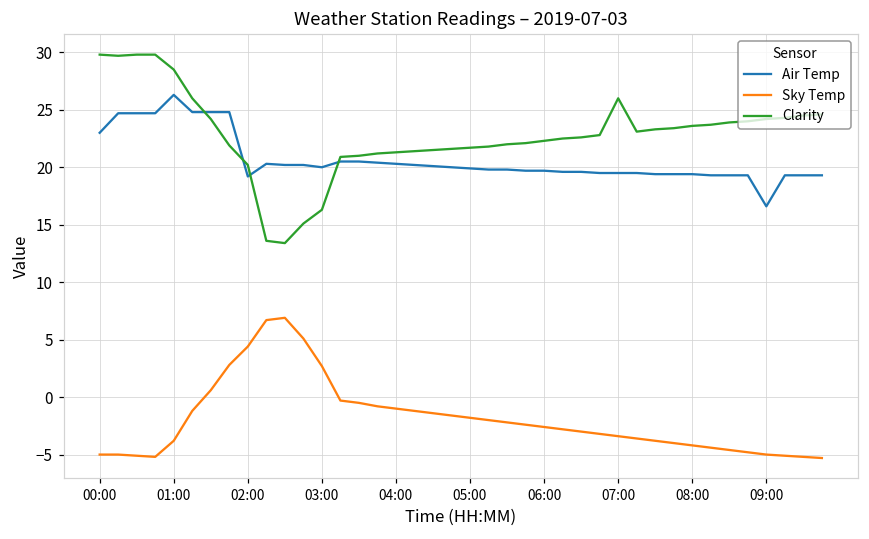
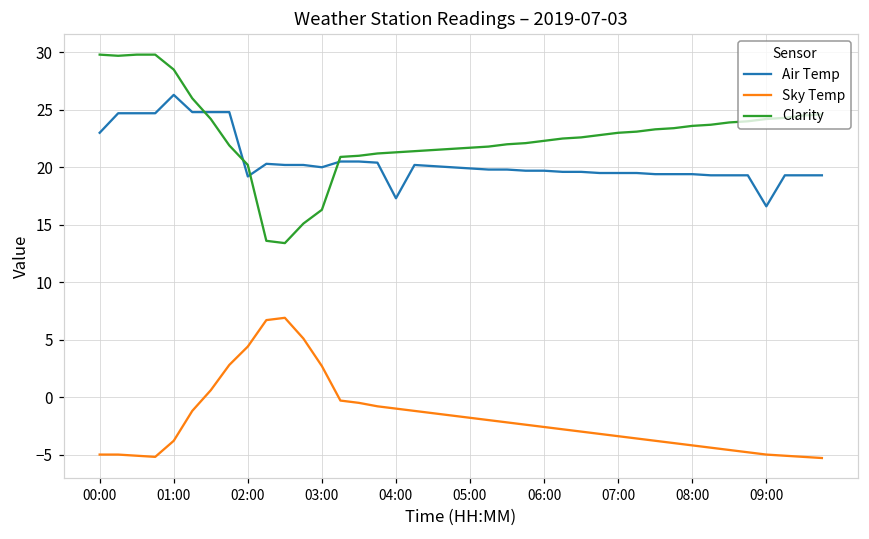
  {
    "Air Temp": {
      "00:00": 23.0,
      "01:00": 26.3,
      "02:00": 19.2,
      "03:00": 20.0,
-     "04:00": 20.3,
+     "04:00": 17.3,
      "05:00": 19.9,
      "06:00": 19.7,
      "07:00": 19.5,
      "08:00": 19.4,
      "09:00": 16.6
    },
    "Sky Temp": {
      "00:00": -5.0,
      "01:00": -3.8,
      "02:00": 4.4,
      "03:00": 2.7,
      "04:00": -1.0,
      "05:00": -1.8,
      "06:00": -2.6,
      "07:00": -3.4,
      "08:00": -4.2,
      "09:00": -5.0
    },
    "Clarity": {
      "00:00": 30,
      "01:00": 28.5,
      "02:00": 20,
      "03:00": 16.3,
      "04:00": 21.3,
      "05:00": 21.7,
      "06:00": 22.3,
-     "07:00": 26,
+     "07:00": 23,
      "08:00": 23.6
    }
  }
